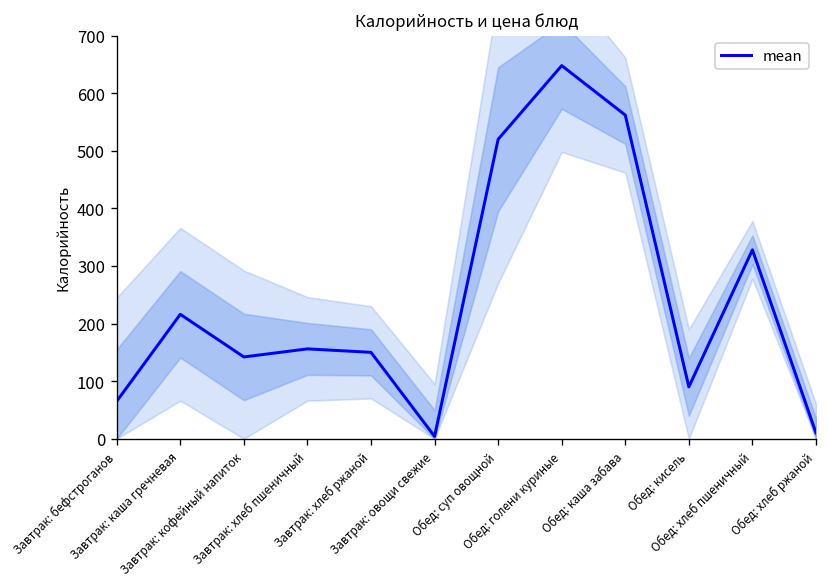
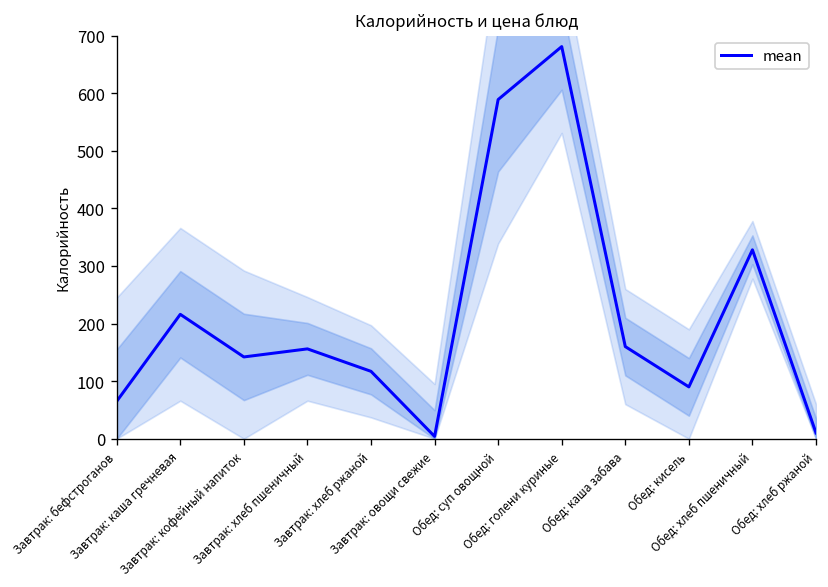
  {
    "mean": {
      "Завтрак: бефстроганов": 70,
      "Завтрак: каша гречневая": 220,
      "Завтрак: кофейный напиток": 140,
      "Завтрак: хлеб пшеничный": 160,
-     "Завтрак: хлеб ржаной": 150,
+     "Завтрак: хлеб ржаной": 120,
      "Завтрак: овощи свежие": 0,
-     "Обед: суп овощной": 520,
-     "Обед: голени куриные": 650,
-     "Обед: каша забава": 560,
+     "Обед: суп овощной": 590,
+     "Обед: голени куриные": 680,
+     "Обед: каша забава": 160,
      "Обед: кисель": 90,
      "Обед: хлеб пшеничный": 330,
      "Обед: хлеб ржаной": 10
    }
  }
